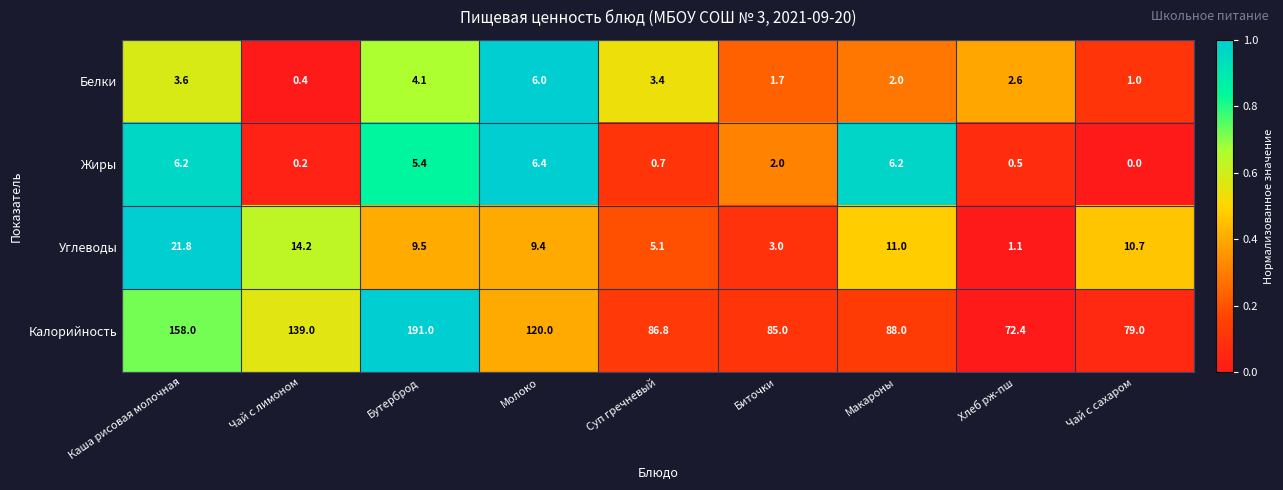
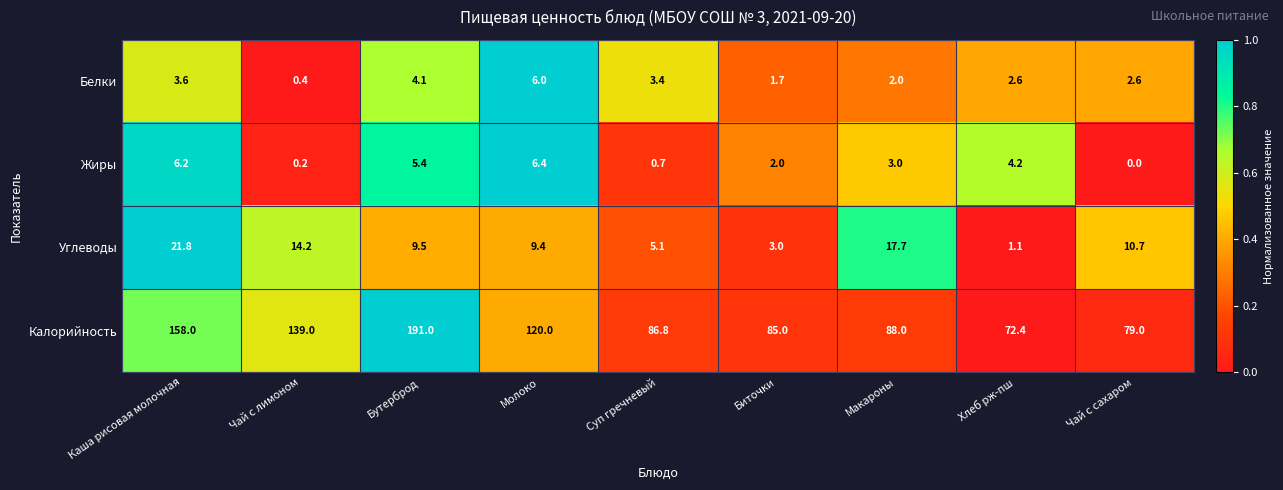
  {
    "Белки": {
      "Каша рисовая молочная": 3.6,
      "Чай с лимоном": 0.4,
      "Бутерброд": 4.1,
      "Молоко": 6.0,
      "Суп гречневый": 3.4,
      "Биточки": 1.7,
      "Макароны": 2.0,
      "Хлеб рж-пш": 2.6,
-     "Чай с сахаром": 1.0
+     "Чай с сахаром": 2.6
    },
    "Жиры": {
      "Каша рисовая молочная": 6.2,
      "Чай с лимоном": 0.2,
      "Бутерброд": 5.4,
      "Молоко": 6.4,
      "Суп гречневый": 0.7,
      "Биточки": 2.0,
-     "Макароны": 6.2,
-     "Хлеб рж-пш": 0.5,
+     "Макароны": 3.0,
+     "Хлеб рж-пш": 4.2,
      "Чай с сахаром": 0.0
    },
    "Углеводы": {
      "Каша рисовая молочная": 21.8,
      "Чай с лимоном": 14.2,
      "Бутерброд": 9.5,
      "Молоко": 9.4,
      "Суп гречневый": 5.1,
      "Биточки": 3.0,
-     "Макароны": 11.0,
+     "Макароны": 17.7,
      "Хлеб рж-пш": 1.1,
      "Чай с сахаром": 10.7
    },
    "Калорийность": {
      "Каша рисовая молочная": 158.0,
      "Чай с лимоном": 139.0,
      "Бутерброд": 191.0,
      "Молоко": 120.0,
      "Суп гречневый": 86.8,
      "Биточки": 85.0,
      "Макароны": 88.0,
      "Хлеб рж-пш": 72.4,
      "Чай с сахаром": 79.0
    }
  }
